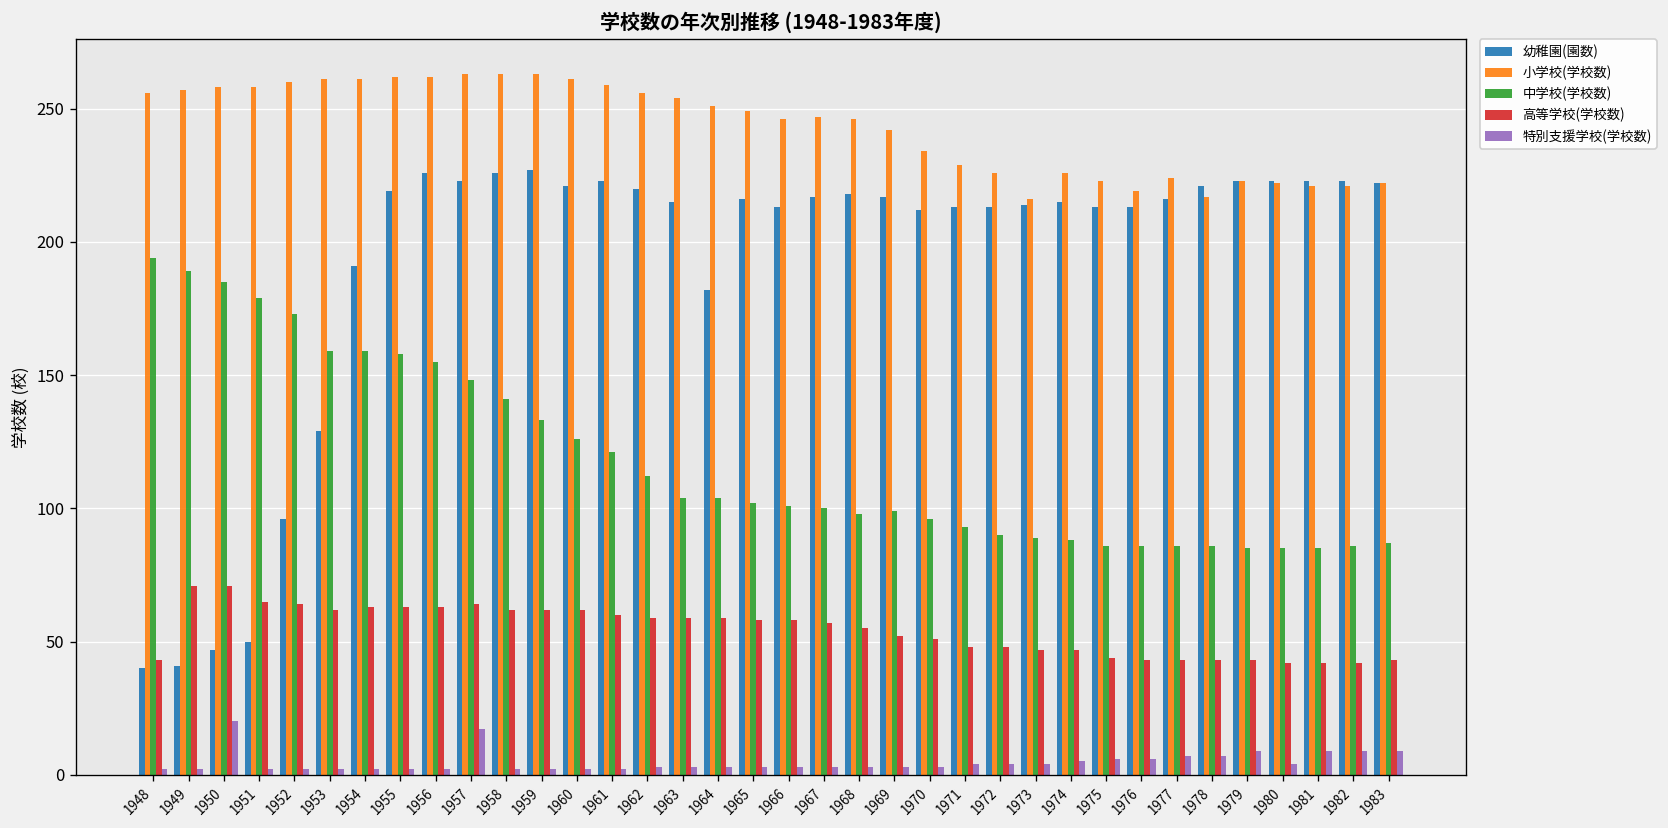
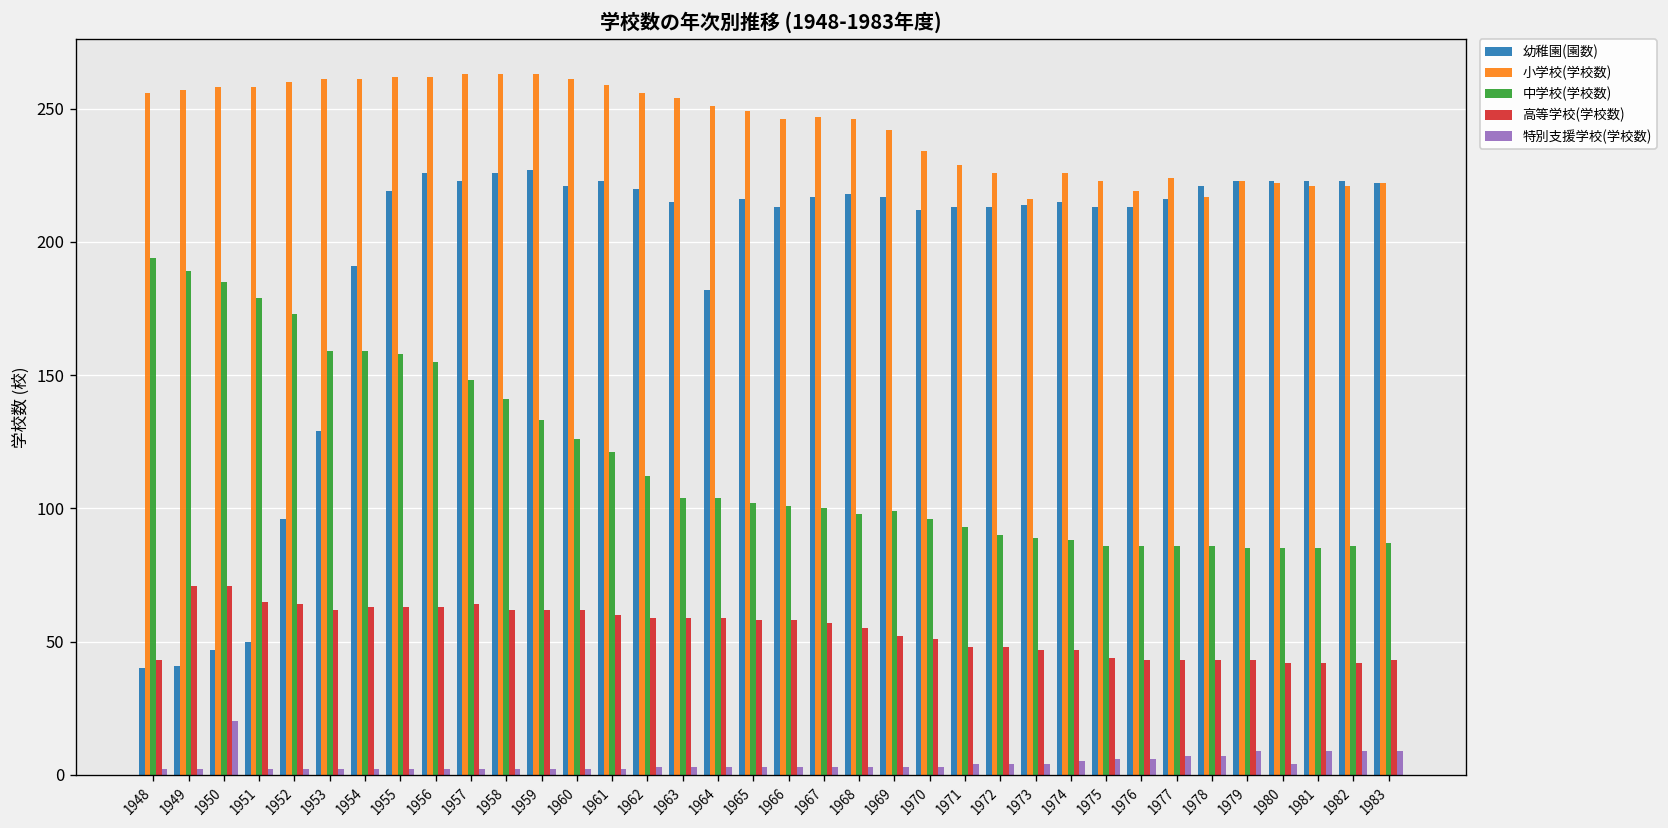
  {
    "幼稚園(園数)": {
      "1948": 40,
      "1949": 41,
      "1950": 47,
      "1951": 50,
      "1952": 96,
      "1953": 129,
      "1954": 191,
      "1955": 219,
      "1956": 226,
      "1957": 223,
      "1958": 226,
      "1959": 227,
      "1960": 221,
      "1961": 223,
      "1962": 220,
      "1963": 215,
      "1964": 182,
      "1965": 216,
      "1966": 213,
      "1967": 217,
      "1968": 218,
      "1969": 217,
      "1970": 212,
      "1971": 213,
      "1972": 213,
      "1973": 214,
      "1974": 215,
      "1975": 213,
      "1976": 213,
      "1977": 216,
      "1978": 221,
      "1979": 223,
      "1980": 223,
      "1981": 223,
      "1982": 223,
      "1983": 222
    },
    "小学校(学校数)": {
      "1948": 256,
      "1949": 257,
      "1950": 258,
      "1951": 258,
      "1952": 260,
      "1953": 261,
      "1954": 261,
      "1955": 262,
      "1956": 262,
      "1957": 263,
      "1958": 263,
      "1959": 263,
      "1960": 261,
      "1961": 259,
      "1962": 256,
      "1963": 254,
      "1964": 251,
      "1965": 249,
      "1966": 246,
      "1967": 247,
      "1968": 246,
      "1969": 242,
      "1970": 234,
      "1971": 229,
      "1972": 226,
      "1973": 216,
      "1974": 226,
      "1975": 223,
      "1976": 219,
      "1977": 224,
      "1978": 217,
      "1979": 223,
      "1980": 222,
      "1981": 221,
      "1982": 221,
      "1983": 222
    },
    "中学校(学校数)": {
      "1948": 194,
      "1949": 189,
      "1950": 185,
      "1951": 179,
      "1952": 173,
      "1953": 159,
      "1954": 159,
      "1955": 158,
      "1956": 155,
      "1957": 148,
      "1958": 141,
      "1959": 133,
      "1960": 126,
      "1961": 121,
      "1962": 112,
      "1963": 104,
      "1964": 104,
      "1965": 102,
      "1966": 101,
      "1967": 100,
      "1968": 98,
      "1969": 99,
      "1970": 96,
      "1971": 93,
      "1972": 90,
      "1973": 89,
      "1974": 88,
      "1975": 86,
      "1976": 86,
      "1977": 86,
      "1978": 86,
      "1979": 85,
      "1980": 85,
      "1981": 85,
      "1982": 86,
      "1983": 87
    },
    "高等学校(学校数)": {
      "1948": 43,
      "1949": 71,
      "1950": 71,
      "1951": 65,
      "1952": 64,
      "1953": 62,
      "1954": 63,
      "1955": 63,
      "1956": 63,
      "1957": 64,
      "1958": 62,
      "1959": 62,
      "1960": 62,
      "1961": 60,
      "1962": 59,
      "1963": 59,
      "1964": 59,
      "1965": 58,
      "1966": 58,
      "1967": 57,
      "1968": 55,
      "1969": 52,
      "1970": 51,
      "1971": 48,
      "1972": 48,
      "1973": 47,
      "1974": 47,
      "1975": 44,
      "1976": 43,
      "1977": 43,
      "1978": 43,
      "1979": 43,
      "1980": 42,
      "1981": 42,
      "1982": 42,
      "1983": 43
    },
    "特別支援学校(学校数)": {
      "1948": 2,
      "1949": 2,
      "1950": 20,
      "1951": 2,
      "1952": 2,
      "1953": 2,
      "1954": 2,
      "1955": 2,
      "1956": 2,
-     "1957": 17,
+     "1957": 2,
      "1958": 2,
      "1959": 2,
      "1960": 2,
      "1961": 2,
      "1962": 3,
      "1963": 3,
      "1964": 3,
      "1965": 3,
      "1966": 3,
      "1967": 3,
      "1968": 3,
      "1969": 3,
      "1970": 3,
      "1971": 4,
      "1972": 4,
      "1973": 4,
      "1974": 5,
      "1975": 6,
      "1976": 6,
      "1977": 7,
      "1978": 7,
      "1979": 9,
      "1980": 4,
      "1981": 9,
      "1982": 9,
      "1983": 9
    }
  }
